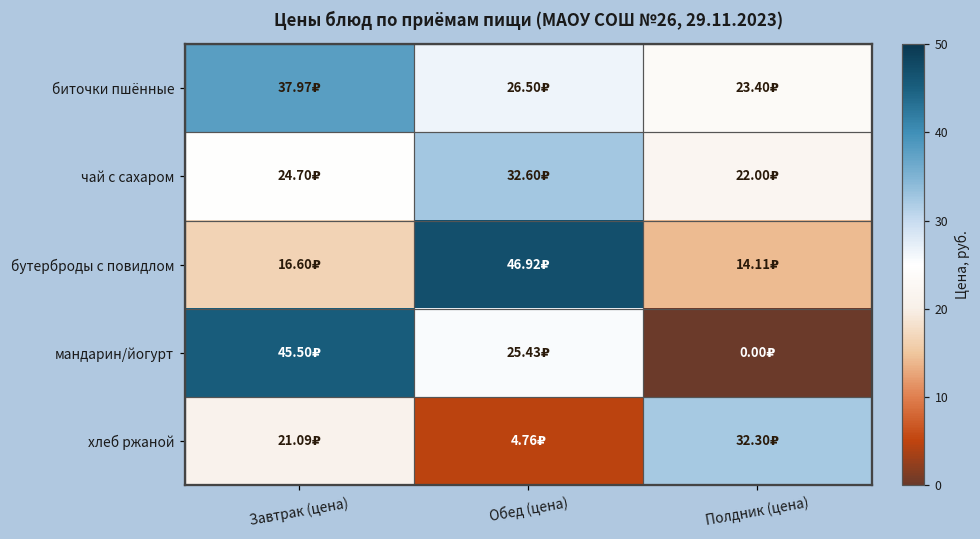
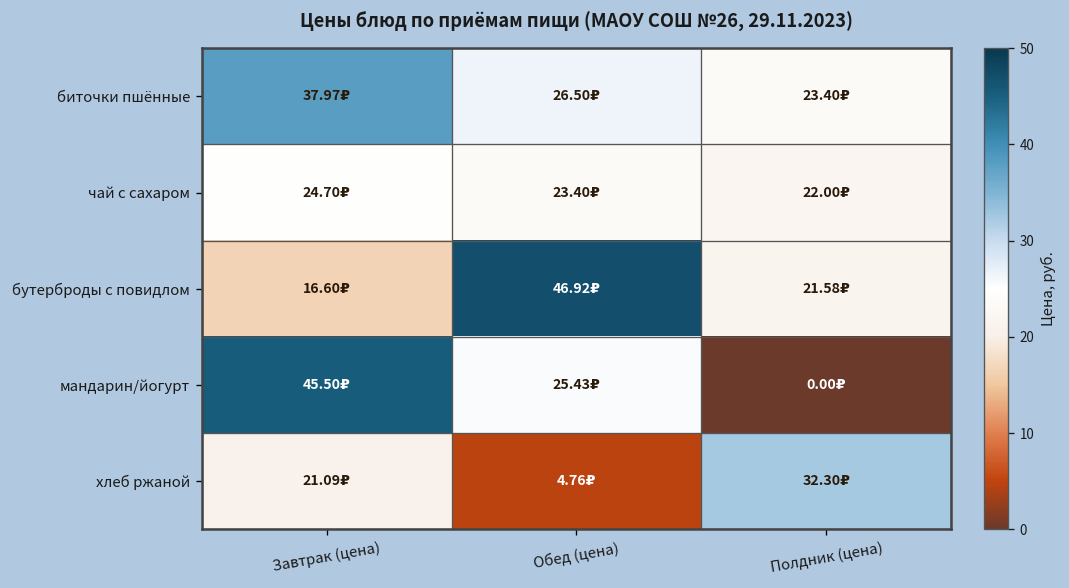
  {
    "биточки пшённые": {
      "Завтрак (цена)": "37.97₽",
      "Обед (цена)": "26.50₽",
      "Полдник (цена)": "23.40₽"
    },
    "чай с сахаром": {
      "Завтрак (цена)": "24.70₽",
-     "Обед (цена)": "32.60₽",
+     "Обед (цена)": "23.40₽",
      "Полдник (цена)": "22.00₽"
    },
    "бутерброды с повидлом": {
      "Завтрак (цена)": "16.60₽",
      "Обед (цена)": "46.92₽",
-     "Полдник (цена)": "14.11₽"
+     "Полдник (цена)": "21.58₽"
    },
    "мандарин/йогурт": {
      "Завтрак (цена)": "45.50₽",
      "Обед (цена)": "25.43₽",
      "Полдник (цена)": "0.00₽"
    },
    "хлеб ржаной": {
      "Завтрак (цена)": "21.09₽",
      "Обед (цена)": "4.76₽",
      "Полдник (цена)": "32.30₽"
    }
  }
